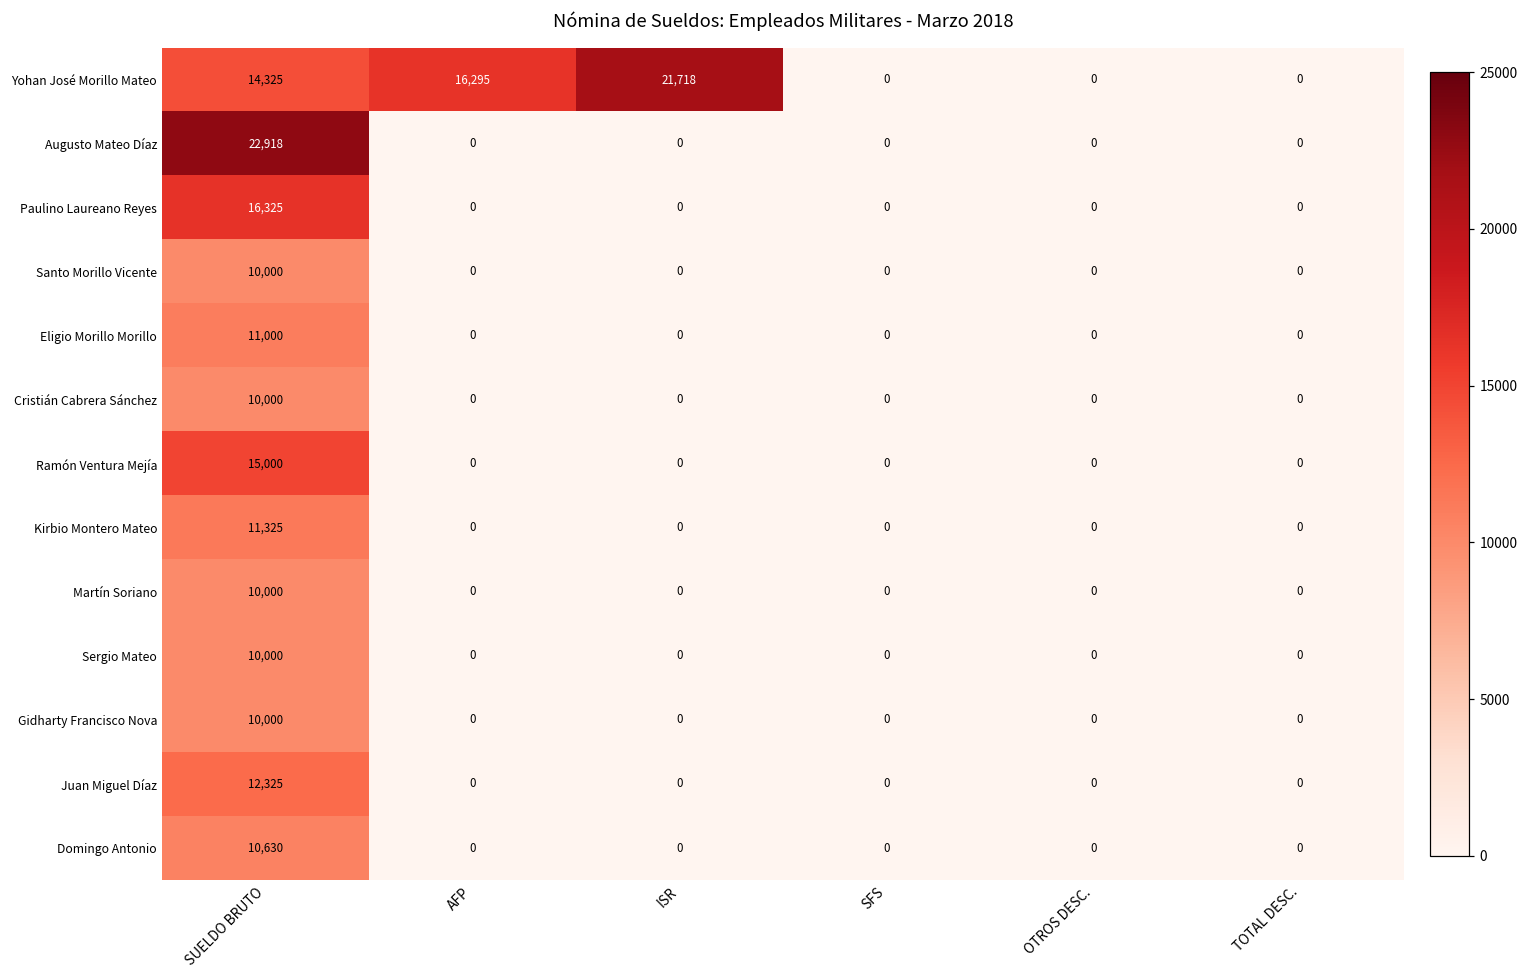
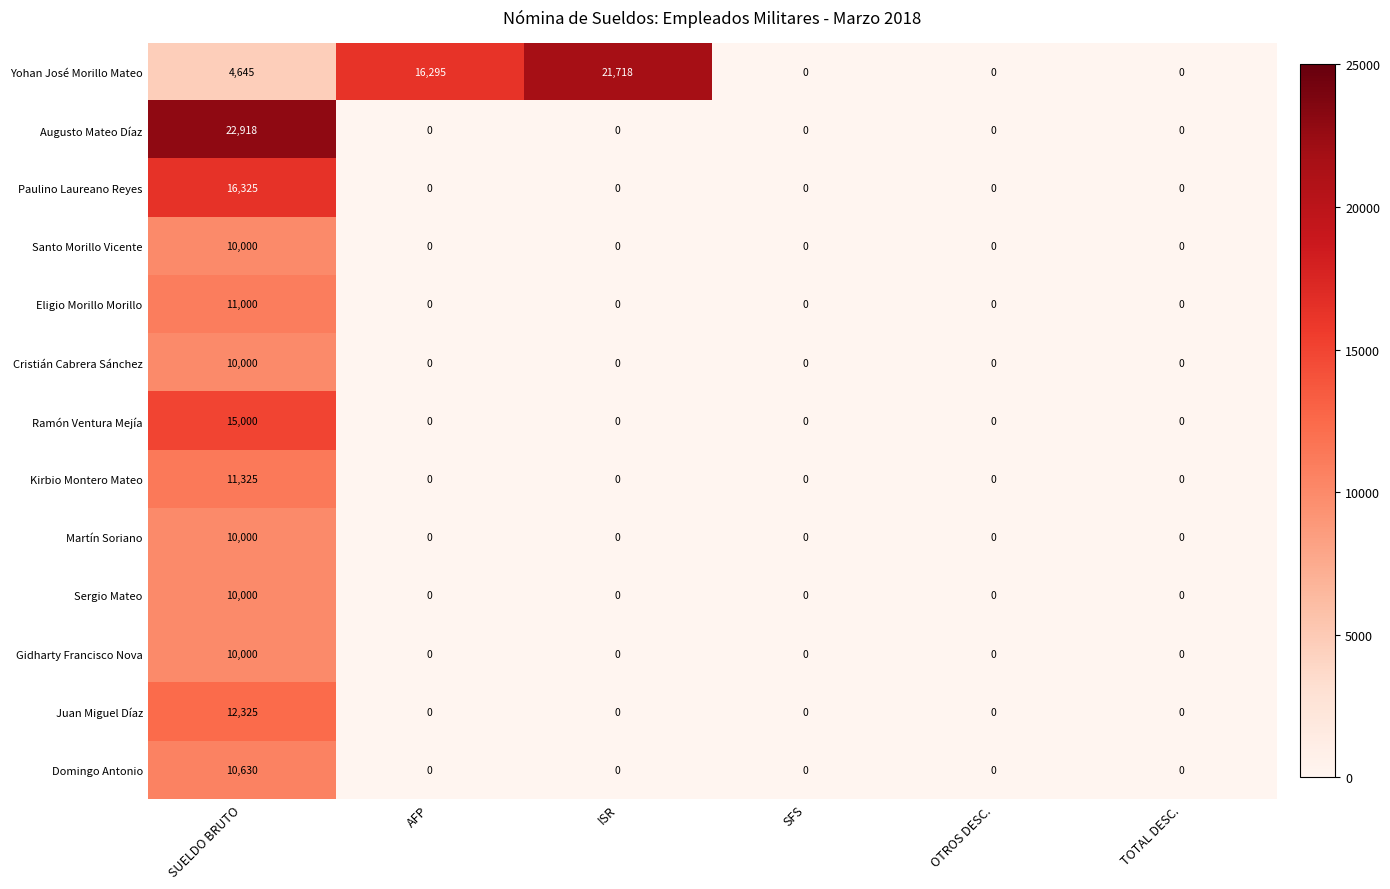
  {
    "Yohan José Morillo Mateo": {
-     "SUELDO BRUTO": "14,325",
+     "SUELDO BRUTO": "4,645",
      "AFP": "16,295",
      "ISR": "21,718",
      "SFS": "0",
      "OTROS DESC.": "0",
      "TOTAL DESC.": "0"
    },
    "Augusto Mateo Díaz": {
      "SUELDO BRUTO": "22,918",
      "AFP": "0",
      "ISR": "0",
      "SFS": "0",
      "OTROS DESC.": "0",
      "TOTAL DESC.": "0"
    },
    "Paulino Laureano Reyes": {
      "SUELDO BRUTO": "16,325",
      "AFP": "0",
      "ISR": "0",
      "SFS": "0",
      "OTROS DESC.": "0",
      "TOTAL DESC.": "0"
    },
    "Santo Morillo Vicente": {
      "SUELDO BRUTO": "10,000",
      "AFP": "0",
      "ISR": "0",
      "SFS": "0",
      "OTROS DESC.": "0",
      "TOTAL DESC.": "0"
    },
    "Eligio Morillo Morillo": {
      "SUELDO BRUTO": "11,000",
      "AFP": "0",
      "ISR": "0",
      "SFS": "0",
      "OTROS DESC.": "0",
      "TOTAL DESC.": "0"
    },
    "Cristián Cabrera Sánchez": {
      "SUELDO BRUTO": "10,000",
      "AFP": "0",
      "ISR": "0",
      "SFS": "0",
      "OTROS DESC.": "0",
      "TOTAL DESC.": "0"
    },
    "Ramón Ventura Mejía": {
      "SUELDO BRUTO": "15,000",
      "AFP": "0",
      "ISR": "0",
      "SFS": "0",
      "OTROS DESC.": "0",
      "TOTAL DESC.": "0"
    },
    "Kirbio Montero Mateo": {
      "SUELDO BRUTO": "11,325",
      "AFP": "0",
      "ISR": "0",
      "SFS": "0",
      "OTROS DESC.": "0",
      "TOTAL DESC.": "0"
    },
    "Martín Soriano": {
      "SUELDO BRUTO": "10,000",
      "AFP": "0",
      "ISR": "0",
      "SFS": "0",
      "OTROS DESC.": "0",
      "TOTAL DESC.": "0"
    },
    "Sergio Mateo": {
      "SUELDO BRUTO": "10,000",
      "AFP": "0",
      "ISR": "0",
      "SFS": "0",
      "OTROS DESC.": "0",
      "TOTAL DESC.": "0"
    },
    "Gidharty Francisco Nova": {
      "SUELDO BRUTO": "10,000",
      "AFP": "0",
      "ISR": "0",
      "SFS": "0",
      "OTROS DESC.": "0",
      "TOTAL DESC.": "0"
    },
    "Juan Miguel Díaz": {
      "SUELDO BRUTO": "12,325",
      "AFP": "0",
      "ISR": "0",
      "SFS": "0",
      "OTROS DESC.": "0",
      "TOTAL DESC.": "0"
    },
    "Domingo Antonio": {
      "SUELDO BRUTO": "10,630",
      "AFP": "0",
      "ISR": "0",
      "SFS": "0",
      "OTROS DESC.": "0",
      "TOTAL DESC.": "0"
    }
  }
